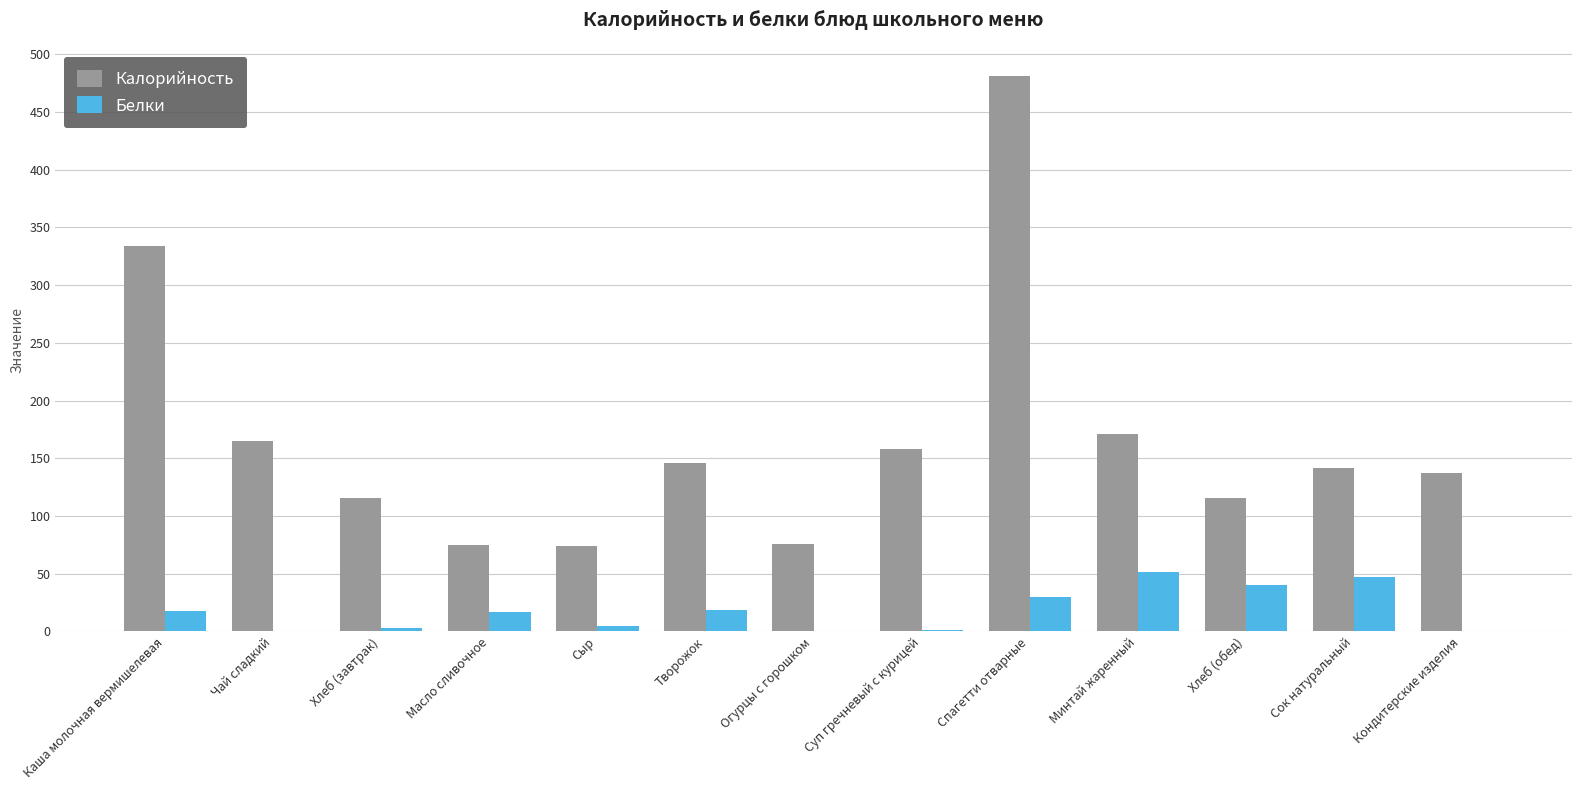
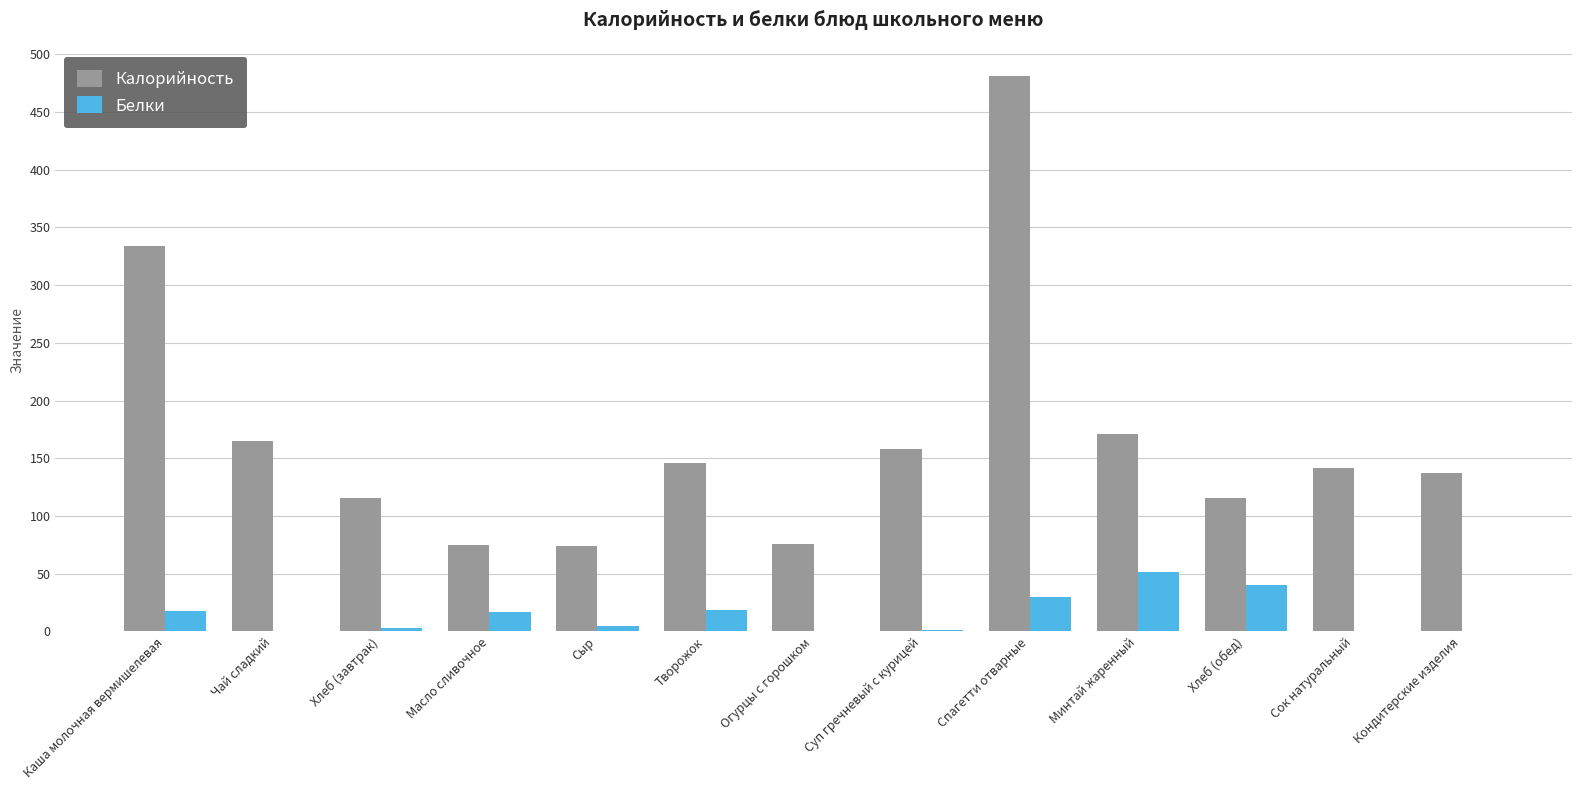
  {
    "Калорийность": {
      "Каша молочная вермишелевая": 334,
      "Чай сладкий": 165,
      "Хлеб (завтрак)": 116,
      "Масло сливочное": 75,
      "Сыр": 74,
      "Творожок": 146,
      "Огурцы с горошком": 76,
      "Суп гречневый с курицей": 158,
      "Спагетти отварные": 481,
      "Минтай жаренный": 171,
      "Хлеб (обед)": 116,
      "Сок натуральный": 142,
      "Кондитерские изделия": 137
    },
    "Белки": {
      "Каша молочная вермишелевая": 18,
      "Хлеб (завтрак)": 3,
      "Масло сливочное": 17,
      "Сыр": 5,
      "Творожок": 19,
      "Огурцы с горошком": 0,
      "Спагетти отварные": 30,
      "Минтай жаренный": 51,
      "Хлеб (обед)": 41,
-     "Сок натуральный": 47
+     "Сок натуральный": 0
    }
  }
